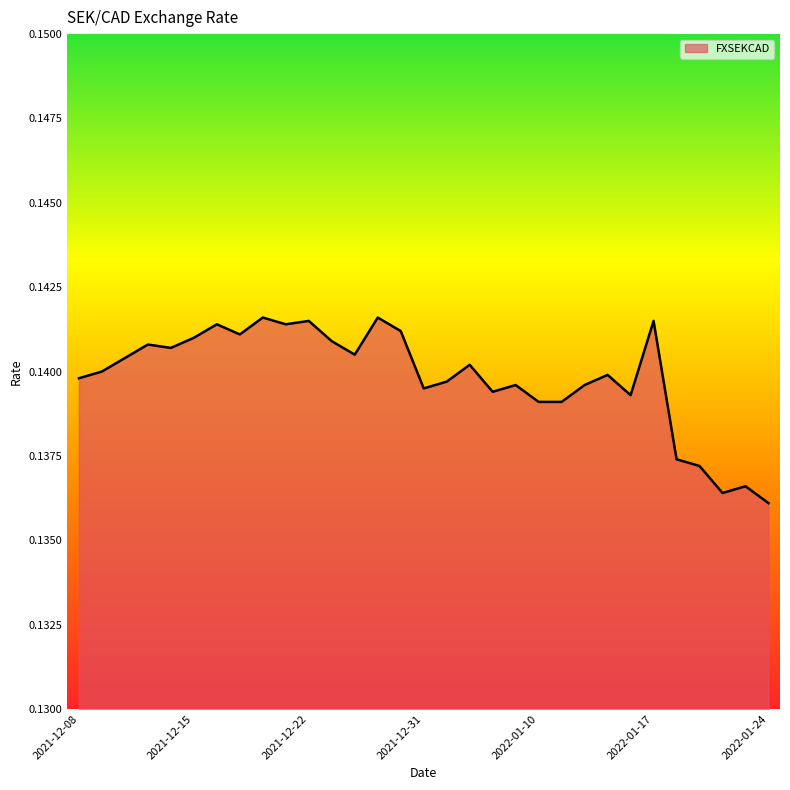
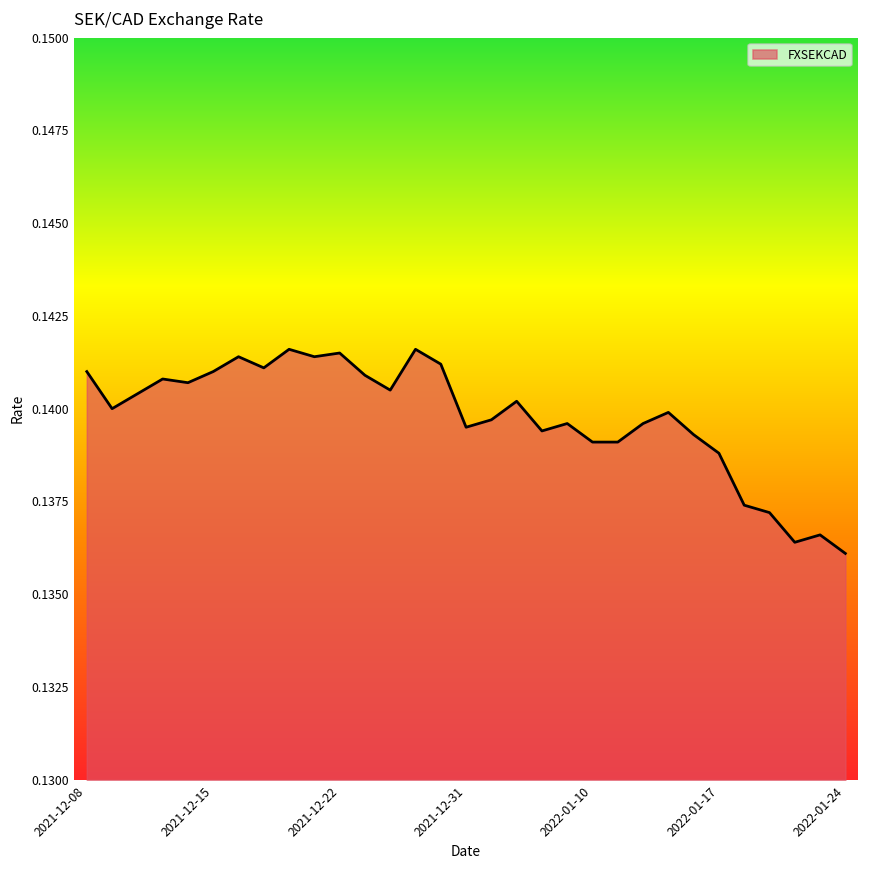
  {
-   "2021-12-08": 0.1398,
+   "2021-12-08": 0.1410,
    "2021-12-15": 0.1410,
    "2021-12-22": 0.1415,
    "2021-12-31": 0.1395,
    "2022-01-10": 0.1391,
-   "2022-01-17": 0.1415,
+   "2022-01-17": 0.1388,
    "2022-01-24": 0.1361
  }
